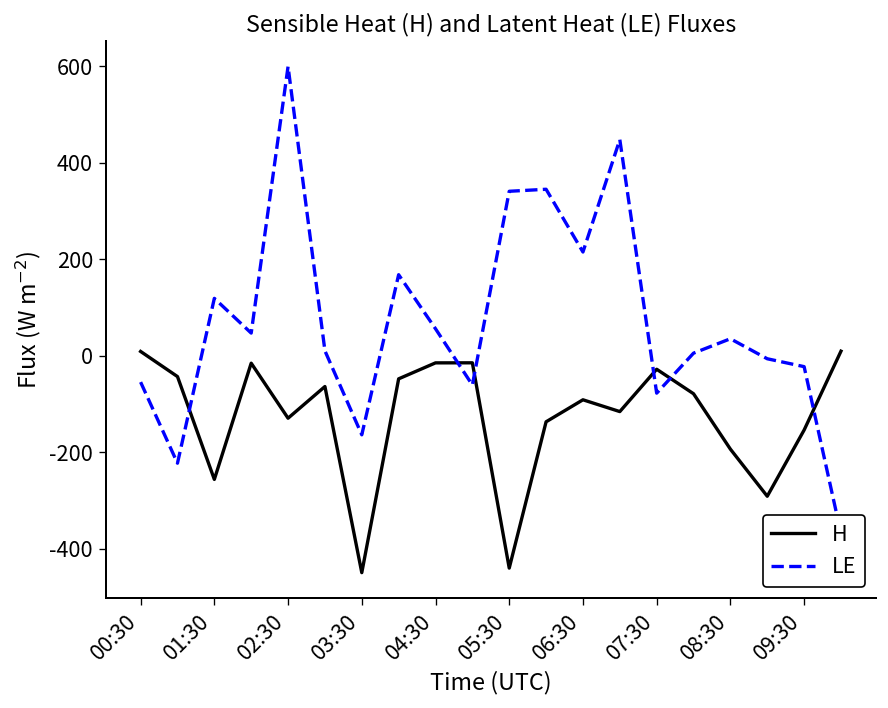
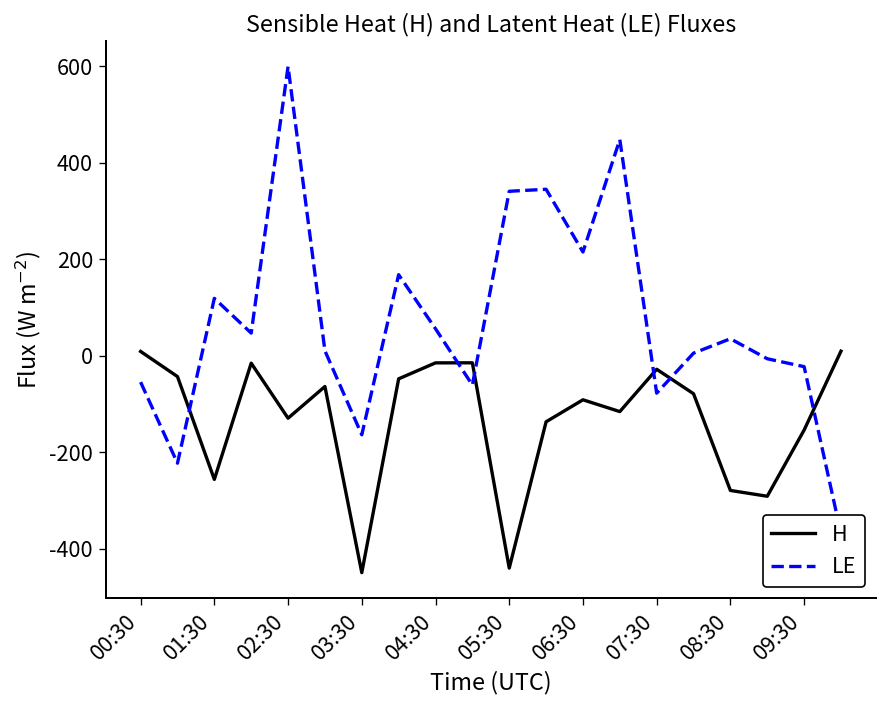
  {
    "H": {
      "00:30": 10,
      "01:30": -260,
      "02:30": -130,
      "03:30": -450,
      "04:30": -10,
      "05:30": -440,
      "06:30": -90,
      "07:30": -30,
-     "08:30": -190,
+     "08:30": -280,
      "09:30": -150
    },
    "LE": {
      "00:30": -50,
      "01:30": 120,
      "02:30": 600,
      "03:30": -160,
      "04:30": 60,
      "05:30": 340,
      "06:30": 220,
      "07:30": -80,
      "08:30": 40,
      "09:30": -20
    }
  }
